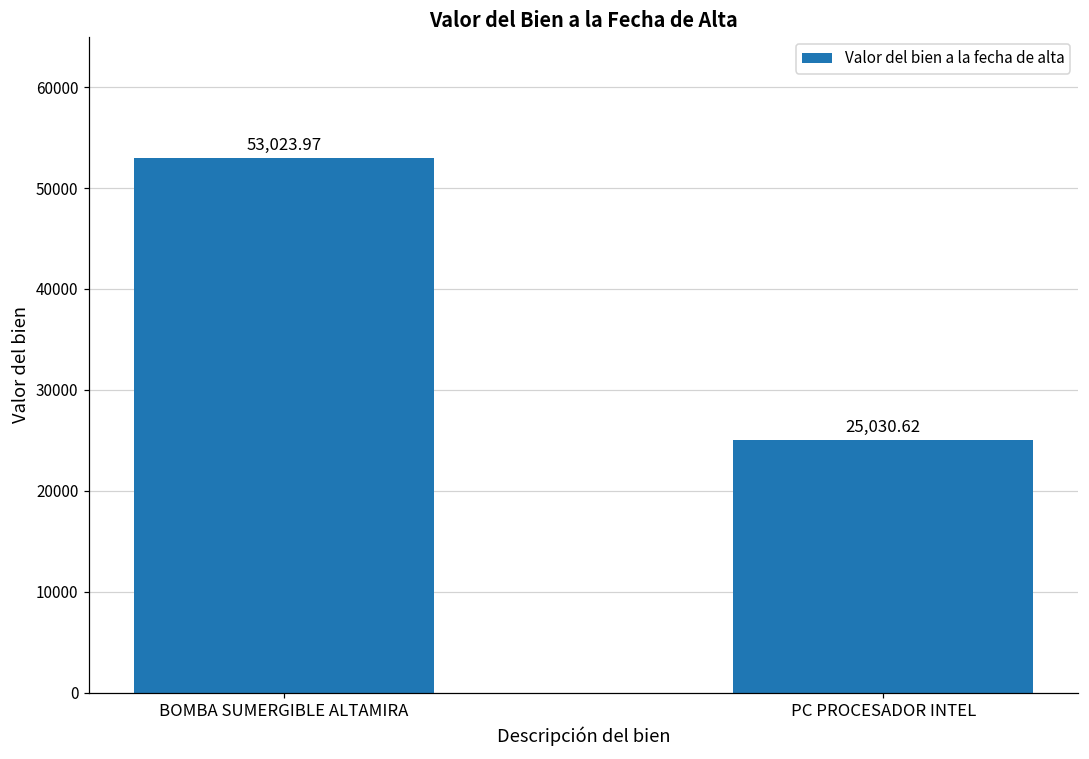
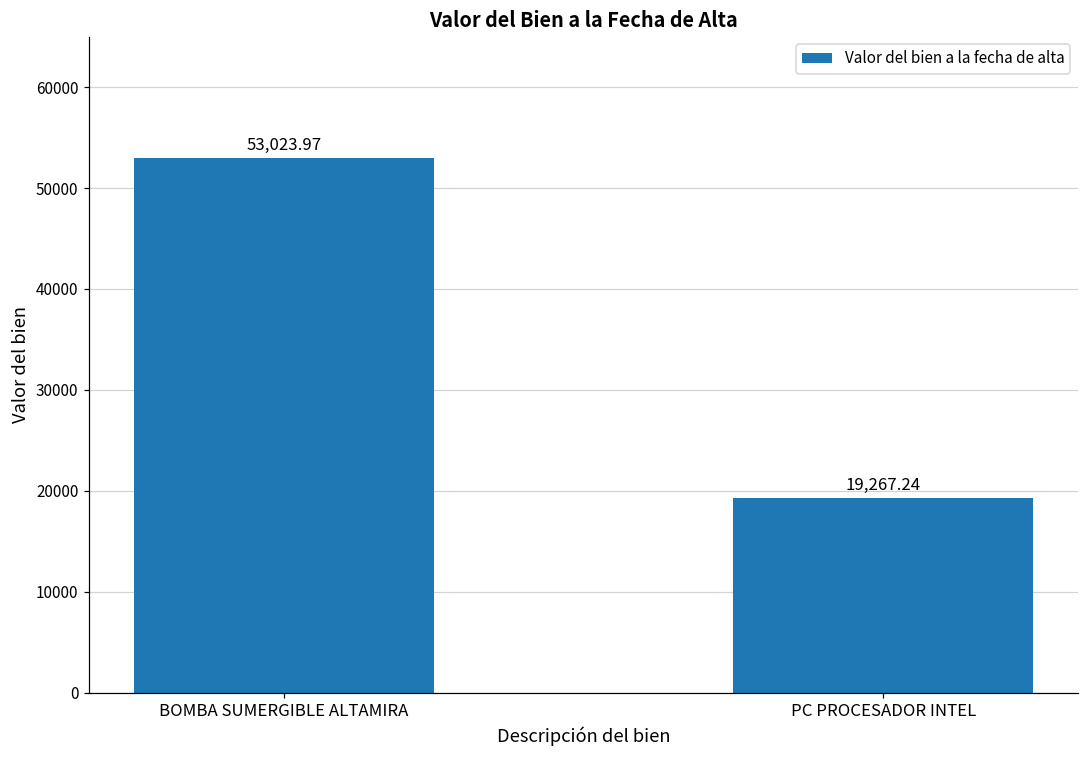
  {
    "BOMBA SUMERGIBLE ALTAMIRA": "53,023.97",
-   "PC PROCESADOR INTEL": "25,030.62"
+   "PC PROCESADOR INTEL": "19,267.24"
  }
